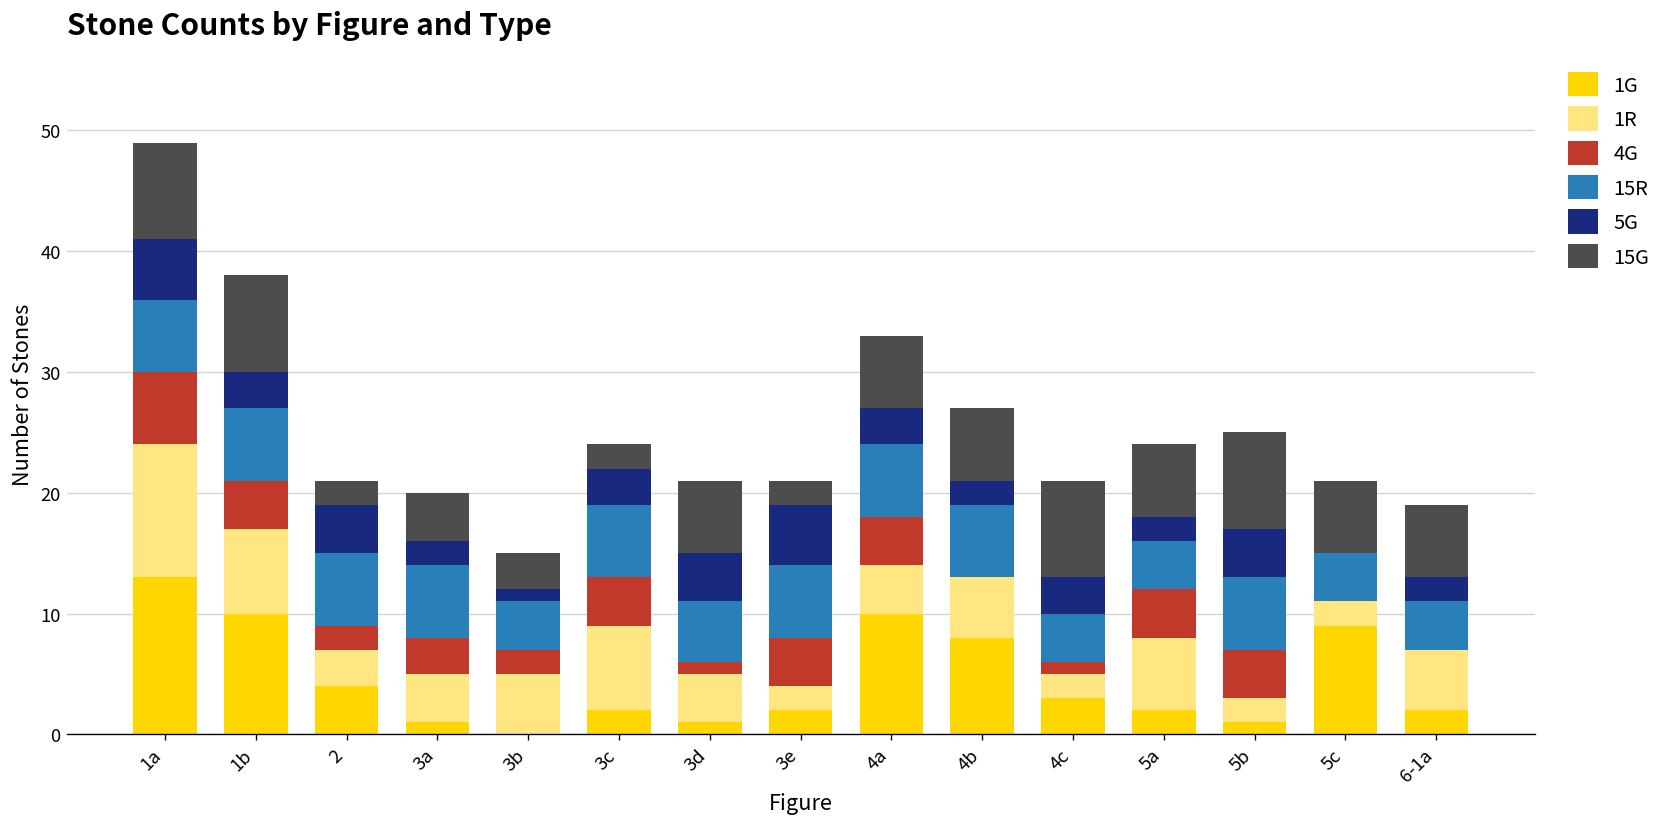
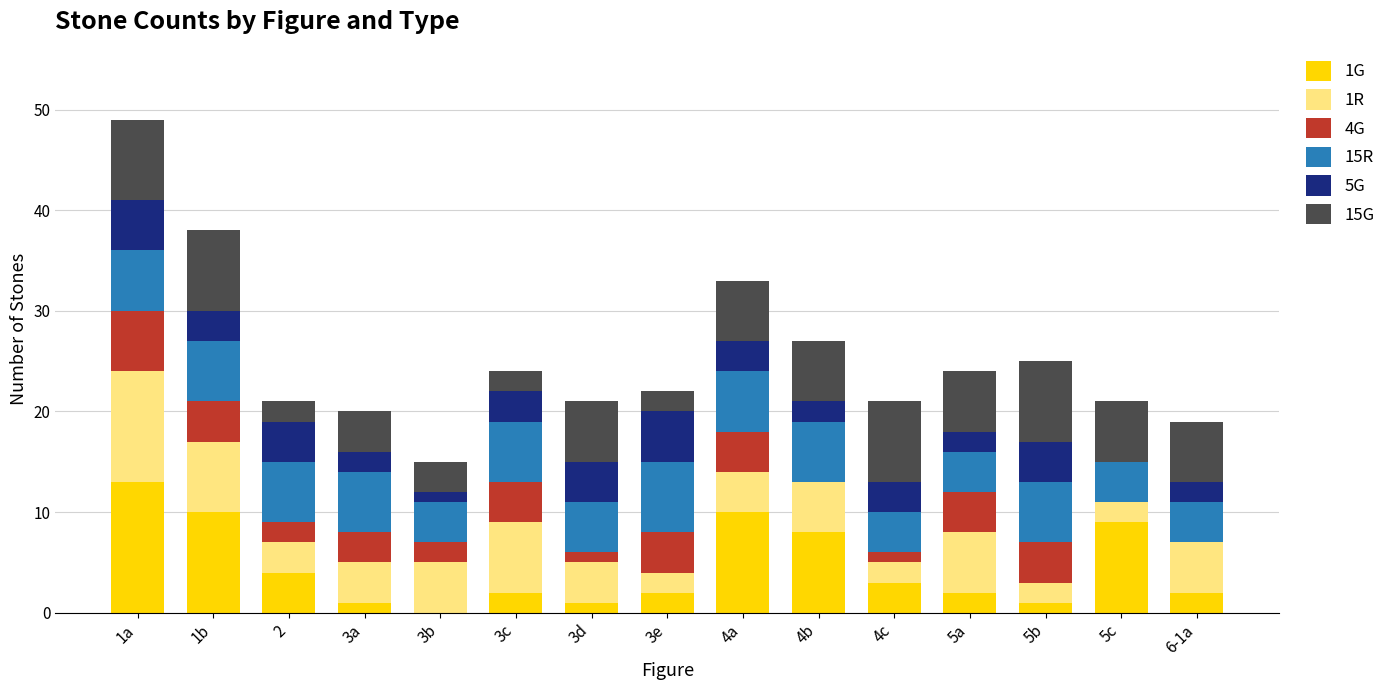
  {
    "1G": {
      "1a": 13,
      "1b": 10,
      "2": 4,
      "3a": 1,
      "3b": 0,
      "3c": 2,
      "3d": 1,
      "3e": 2,
      "4a": 10,
      "4b": 8,
      "4c": 3,
      "5a": 2,
      "5b": 1,
      "5c": 9,
      "6-1a": 2
    },
    "1R": {
      "1a": 11,
      "1b": 7,
      "2": 3,
      "3a": 4,
      "3b": 5,
      "3c": 7,
      "3d": 4,
      "3e": 2,
      "4a": 4,
      "4b": 5,
      "4c": 2,
      "5a": 6,
      "5b": 2,
      "5c": 2,
      "6-1a": 5
    },
    "4G": {
      "1a": 6,
      "1b": 4,
      "2": 2,
      "3a": 3,
      "3b": 2,
      "3c": 4,
      "3d": 1,
      "3e": 4,
      "4a": 4,
      "4b": 0,
      "4c": 1,
      "5a": 4,
      "5b": 4,
      "5c": 0,
      "6-1a": 0
    },
    "15R": {
      "1a": 6,
      "1b": 6,
      "2": 6,
      "3a": 6,
      "3b": 4,
      "3c": 6,
      "3d": 5,
-     "3e": 6,
+     "3e": 7,
      "4a": 6,
      "4b": 6,
      "4c": 4,
      "5a": 4,
      "5b": 6,
      "5c": 4,
      "6-1a": 4
    },
    "5G": {
      "1a": 5,
      "1b": 3,
      "2": 4,
      "3a": 2,
      "3b": 1,
      "3c": 3,
      "3d": 4,
      "3e": 5,
      "4a": 3,
      "4b": 2,
      "4c": 3,
      "5a": 2,
      "5b": 4,
      "5c": 0,
      "6-1a": 2
    },
    "15G": {
      "1a": 8,
      "1b": 8,
      "2": 2,
      "3a": 4,
      "3b": 3,
      "3c": 2,
      "3d": 6,
      "3e": 2,
      "4a": 6,
      "4b": 6,
      "4c": 8,
      "5a": 6,
      "5b": 8,
      "5c": 6,
      "6-1a": 6
    }
  }
